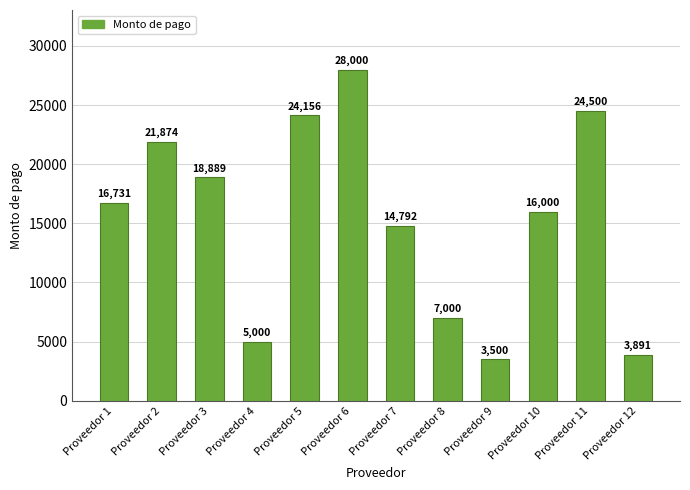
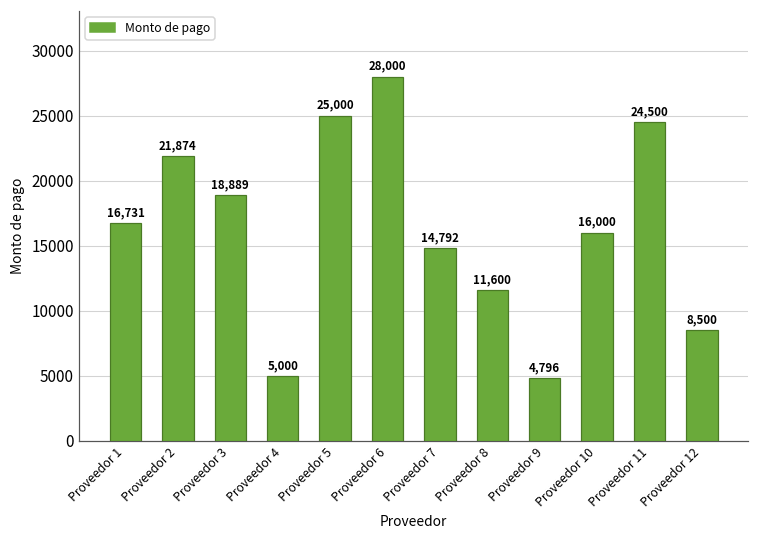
  {
    "Proveedor 1": "16,731",
    "Proveedor 2": "21,874",
    "Proveedor 3": "18,889",
    "Proveedor 4": "5,000",
-   "Proveedor 5": "24,156",
+   "Proveedor 5": "25,000",
    "Proveedor 6": "28,000",
    "Proveedor 7": "14,792",
-   "Proveedor 8": "7,000",
-   "Proveedor 9": "3,500",
+   "Proveedor 8": "11,600",
+   "Proveedor 9": "4,796",
    "Proveedor 10": "16,000",
    "Proveedor 11": "24,500",
-   "Proveedor 12": "3,891"
+   "Proveedor 12": "8,500"
  }
